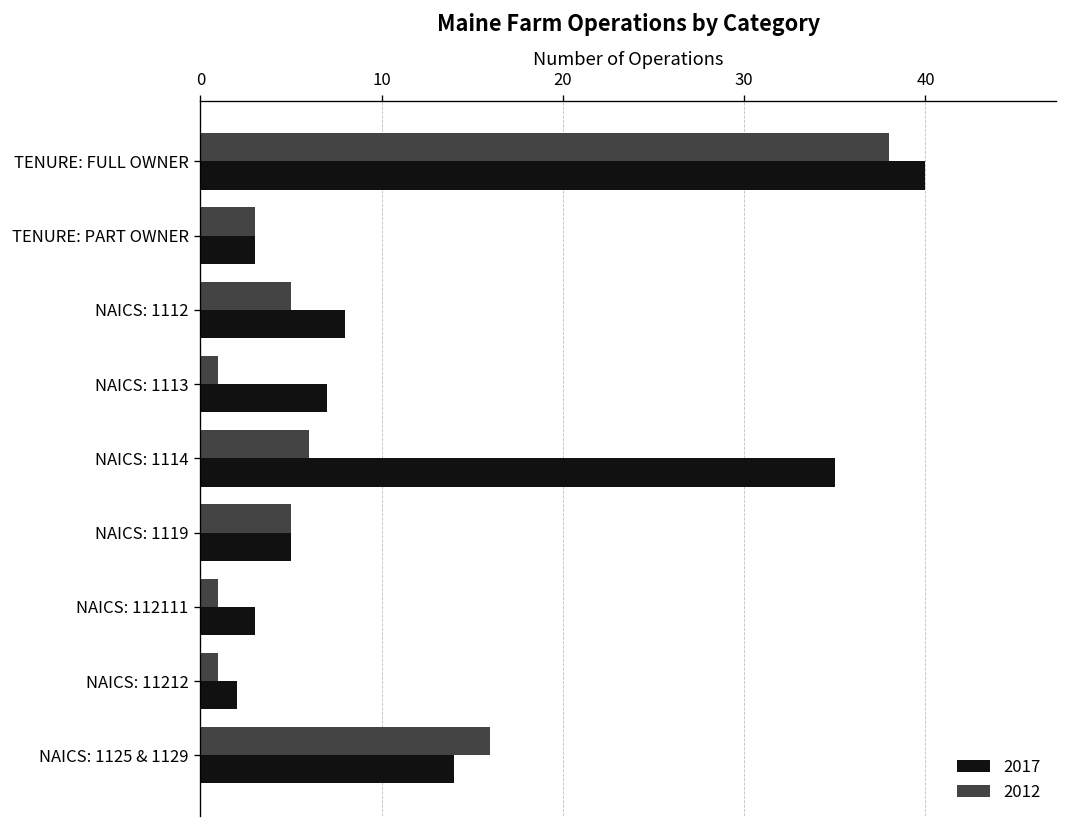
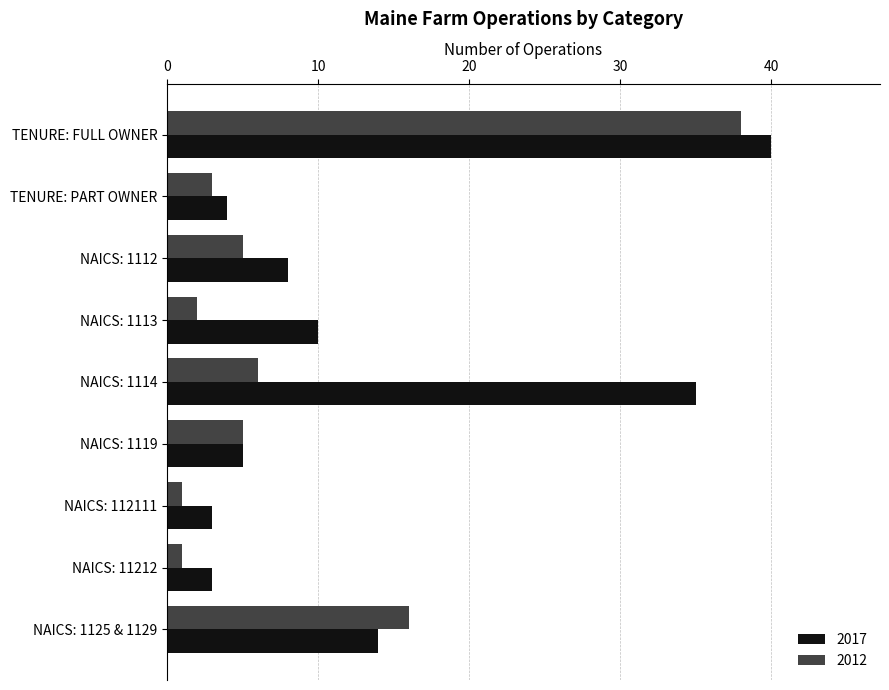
  {
    "2017": {
      "TENURE: FULL OWNER": 40,
-     "TENURE: PART OWNER": 3,
+     "TENURE: PART OWNER": 4,
      "NAICS: 1112": 8,
-     "NAICS: 1113": 7,
+     "NAICS: 1113": 10,
      "NAICS: 1114": 35,
      "NAICS: 1119": 5,
      "NAICS: 112111": 3,
-     "NAICS: 11212": 2,
+     "NAICS: 11212": 3,
      "NAICS: 1125 & 1129": 14
    },
    "2012": {
      "TENURE: FULL OWNER": 38,
      "TENURE: PART OWNER": 3,
      "NAICS: 1112": 5,
-     "NAICS: 1113": 1,
+     "NAICS: 1113": 2,
      "NAICS: 1114": 6,
      "NAICS: 1119": 5,
      "NAICS: 112111": 1,
      "NAICS: 11212": 1,
      "NAICS: 1125 & 1129": 16
    }
  }
